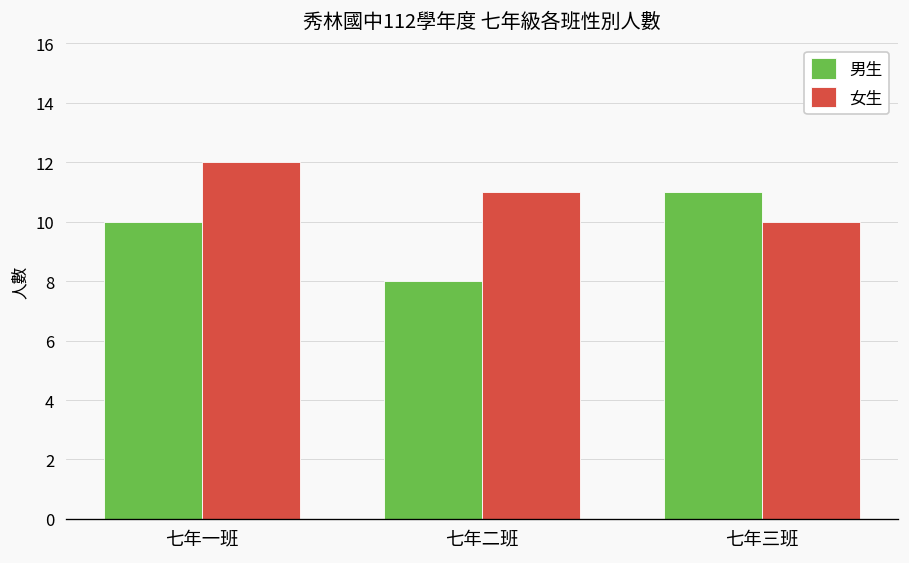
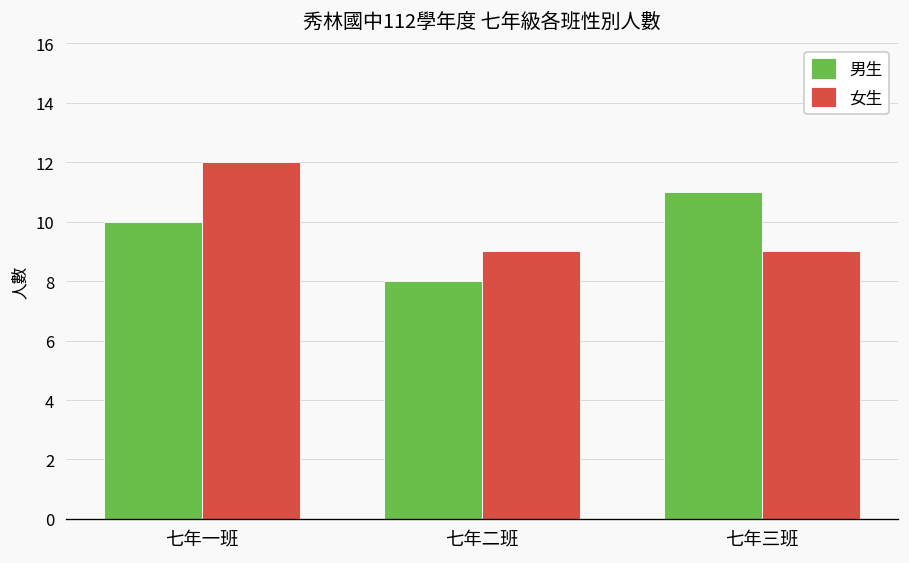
  {
    "男生": {
      "七年一班": 10,
      "七年二班": 8,
      "七年三班": 11
    },
    "女生": {
      "七年一班": 12,
-     "七年二班": 11,
-     "七年三班": 10
+     "七年二班": 9,
+     "七年三班": 9
    }
  }
